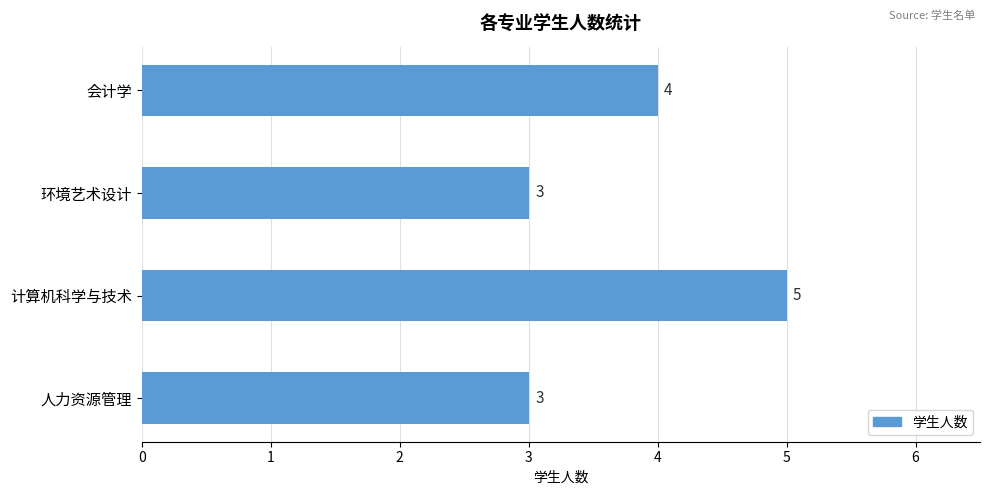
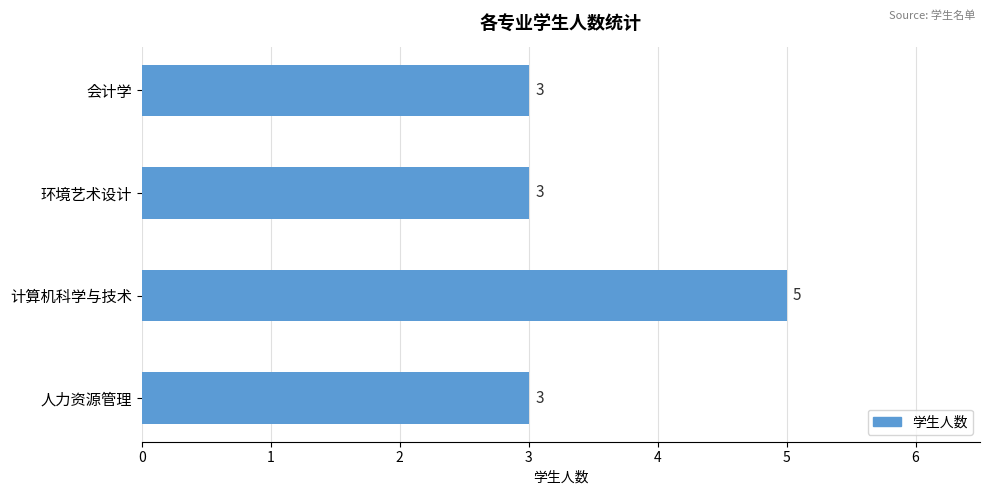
  {
-   "会计学": 4,
+   "会计学": 3,
    "环境艺术设计": 3,
    "计算机科学与技术": 5,
    "人力资源管理": 3
  }
